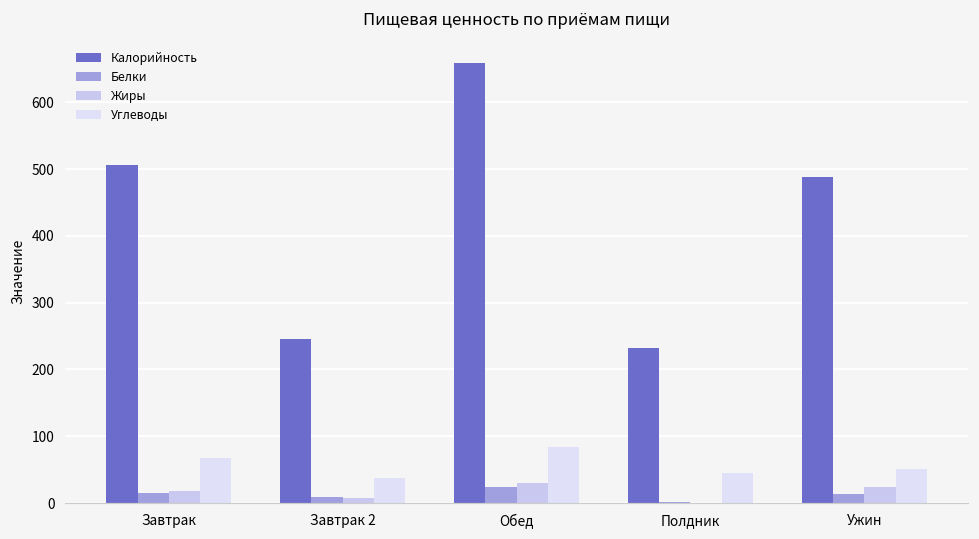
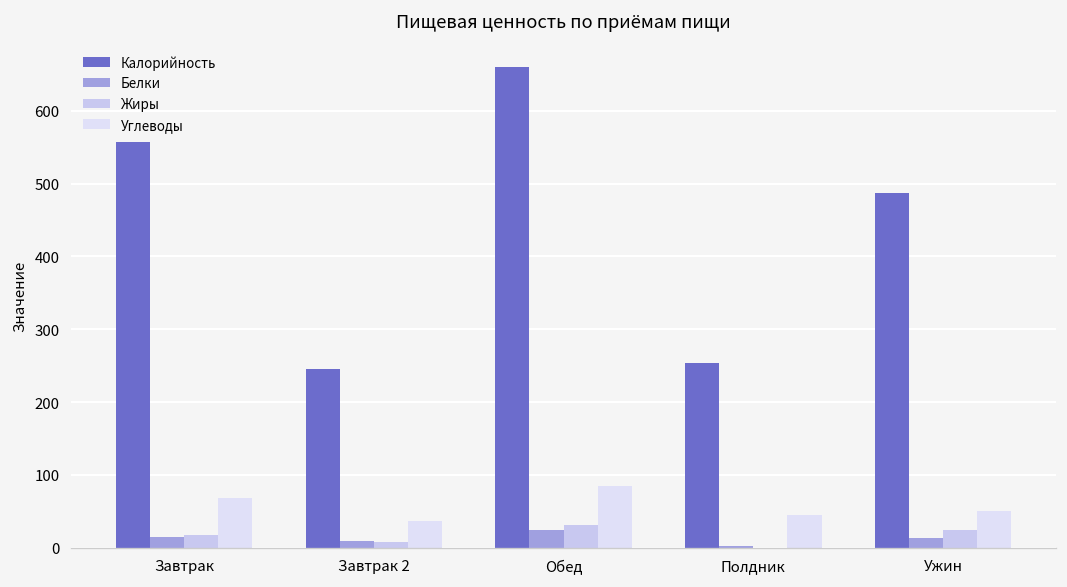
  {
    "Калорийность": {
-     "Завтрак": 510,
+     "Завтрак": 560,
      "Завтрак 2": 250,
      "Обед": 660,
-     "Полдник": 230,
+     "Полдник": 250,
      "Ужин": 490
    }
  }
